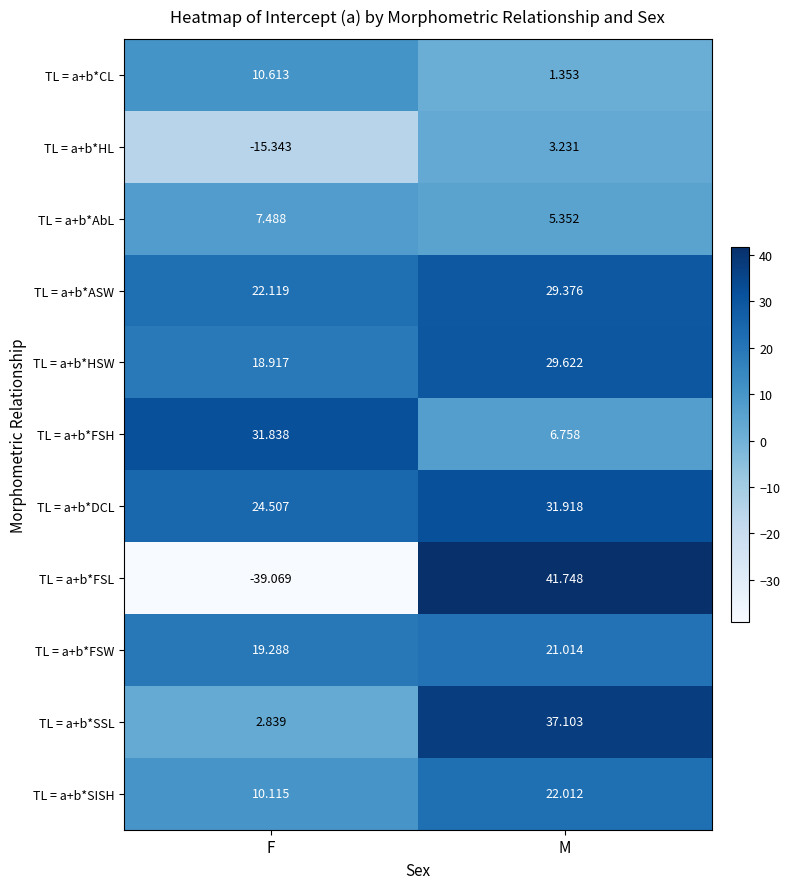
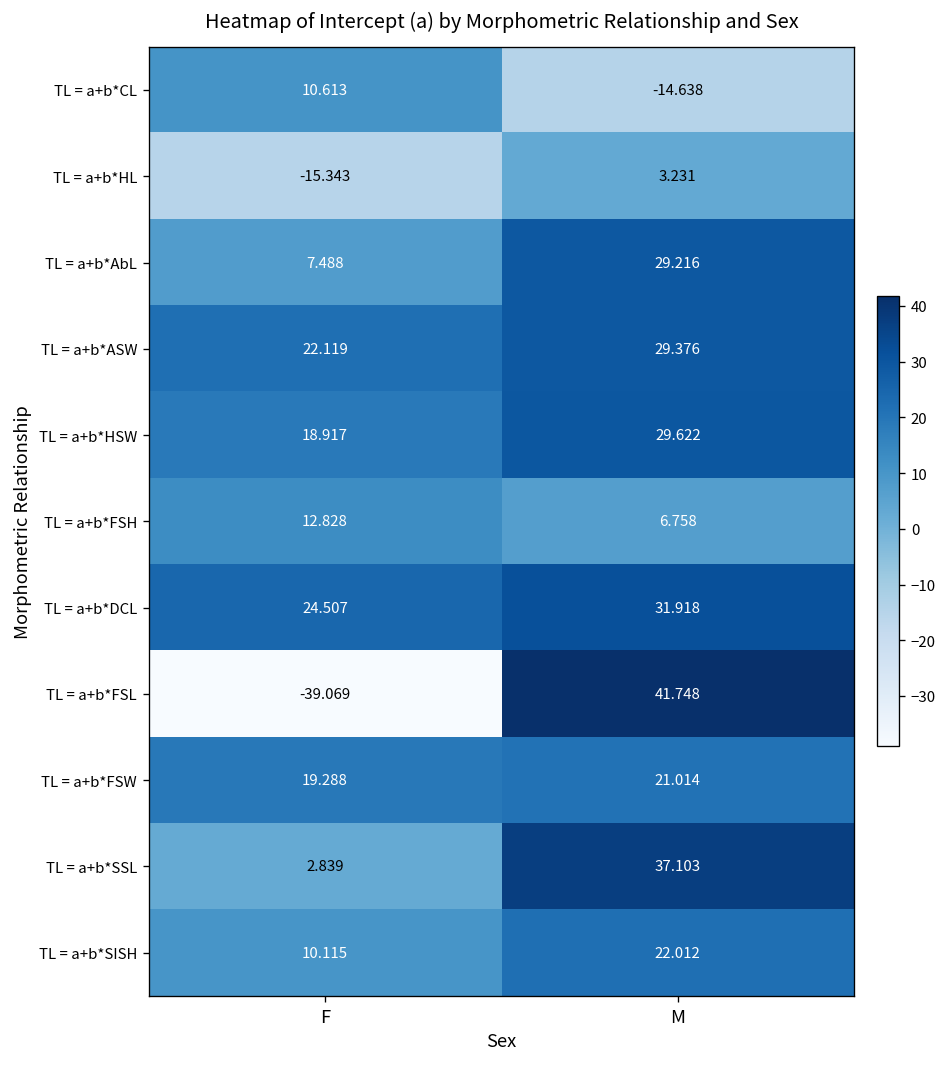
  {
    "TL = a+b*CL": {
      "F": 10.613,
-     "M": 1.353
+     "M": -14.638
    },
    "TL = a+b*HL": {
      "F": -15.343,
      "M": 3.231
    },
    "TL = a+b*AbL": {
      "F": 7.488,
-     "M": 5.352
+     "M": 29.216
    },
    "TL = a+b*ASW": {
      "F": 22.119,
      "M": 29.376
    },
    "TL = a+b*HSW": {
      "F": 18.917,
      "M": 29.622
    },
    "TL = a+b*FSH": {
-     "F": 31.838,
+     "F": 12.828,
      "M": 6.758
    },
    "TL = a+b*DCL": {
      "F": 24.507,
      "M": 31.918
    },
    "TL = a+b*FSL": {
      "F": -39.069,
      "M": 41.748
    },
    "TL = a+b*FSW": {
      "F": 19.288,
      "M": 21.014
    },
    "TL = a+b*SSL": {
      "F": 2.839,
      "M": 37.103
    },
    "TL = a+b*SISH": {
      "F": 10.115,
      "M": 22.012
    }
  }
